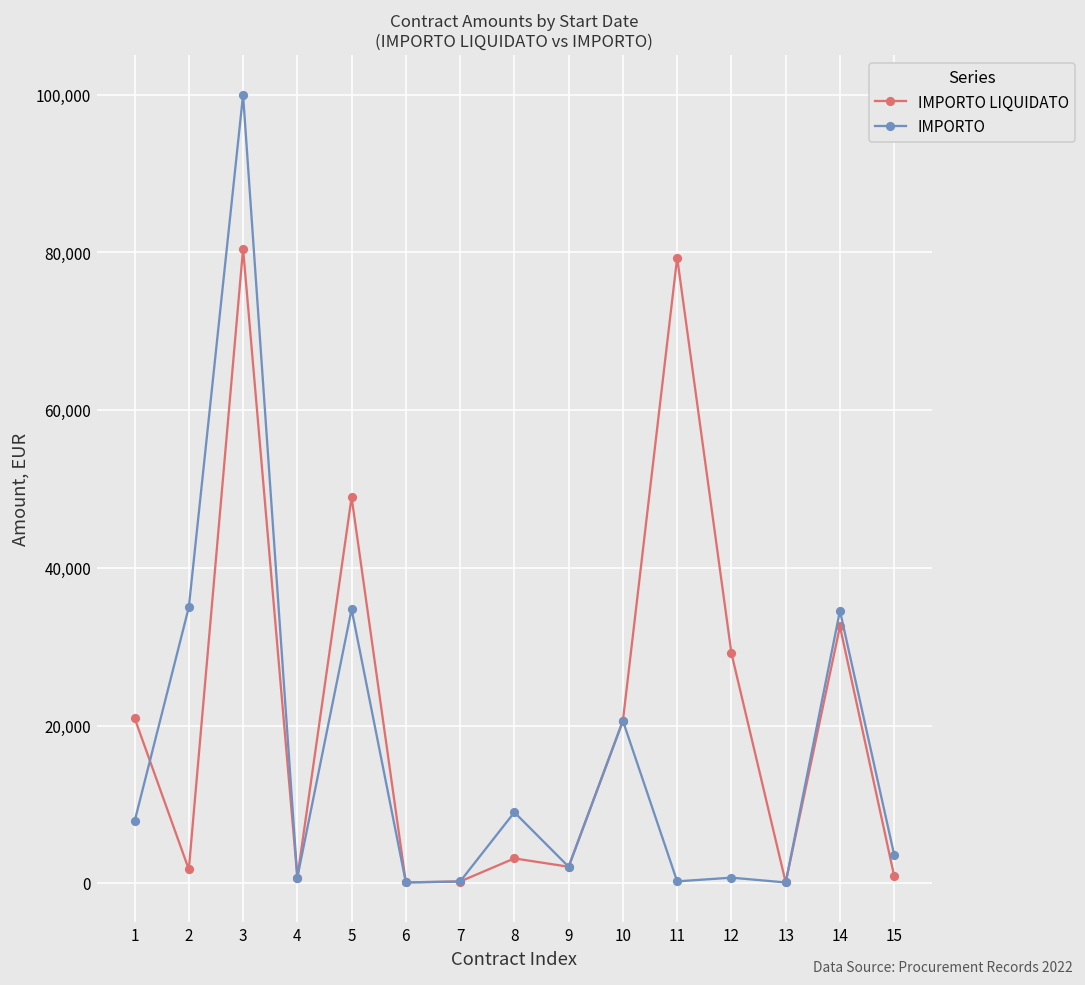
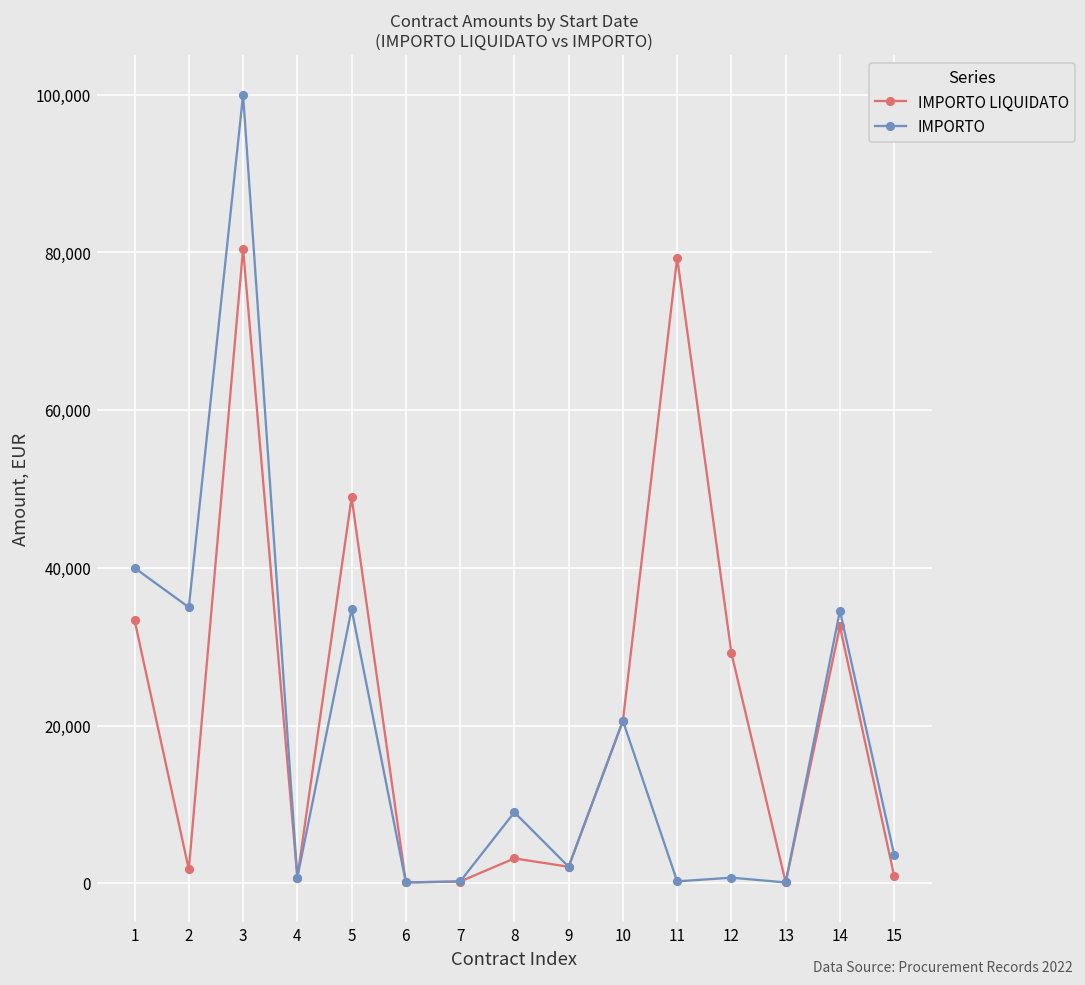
  {
    "IMPORTO LIQUIDATO": {
-     "1": "21,000",
+     "1": "33,000",
      "2": "2,000",
      "3": "80,000",
      "5": "49,000",
      "8": "3,000",
      "11": "79,000",
      "12": "29,000",
      "14": "33,000",
      "15": "1,000"
    },
    "IMPORTO": {
-     "1": "8,000",
+     "1": "40,000",
      "2": "35,000",
      "3": "100,000",
      "5": "35,000",
      "8": "9,000",
      "11": "0",
      "12": "1,000",
      "14": "35,000",
      "15": "4,000"
    }
  }
